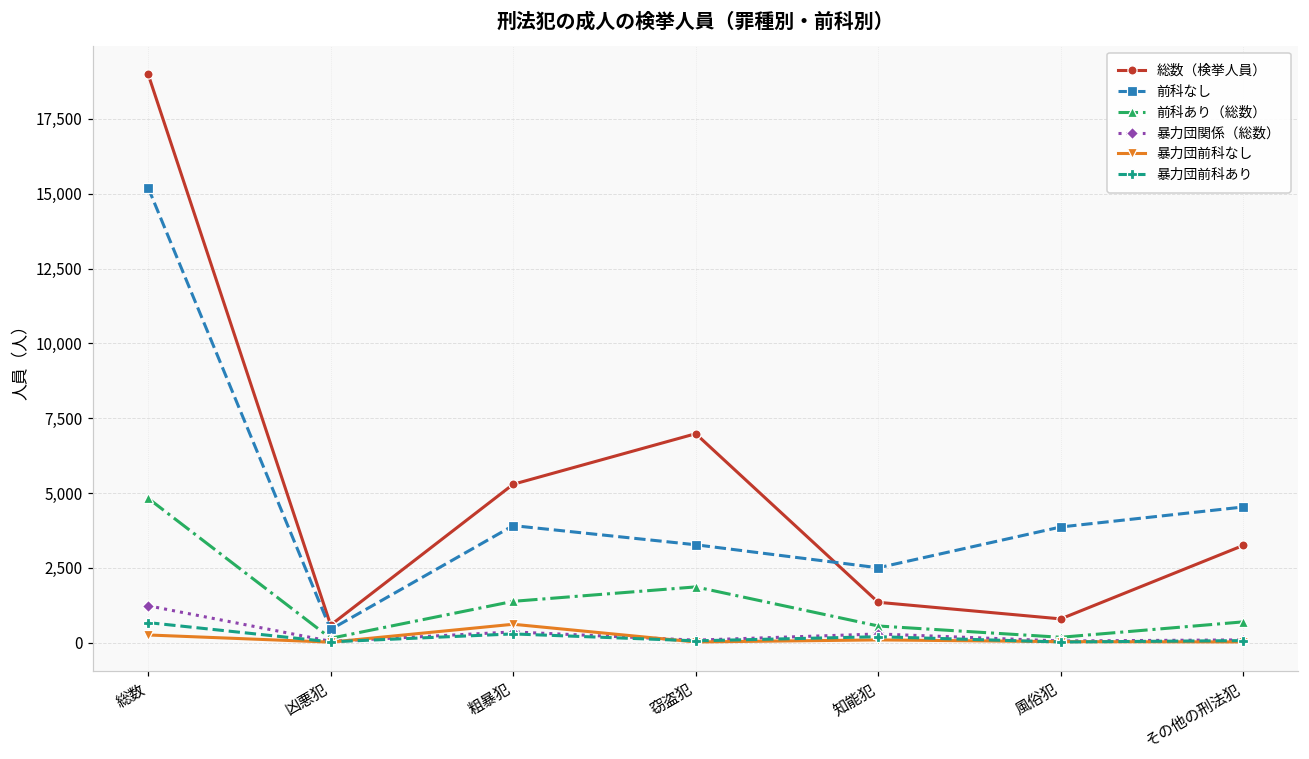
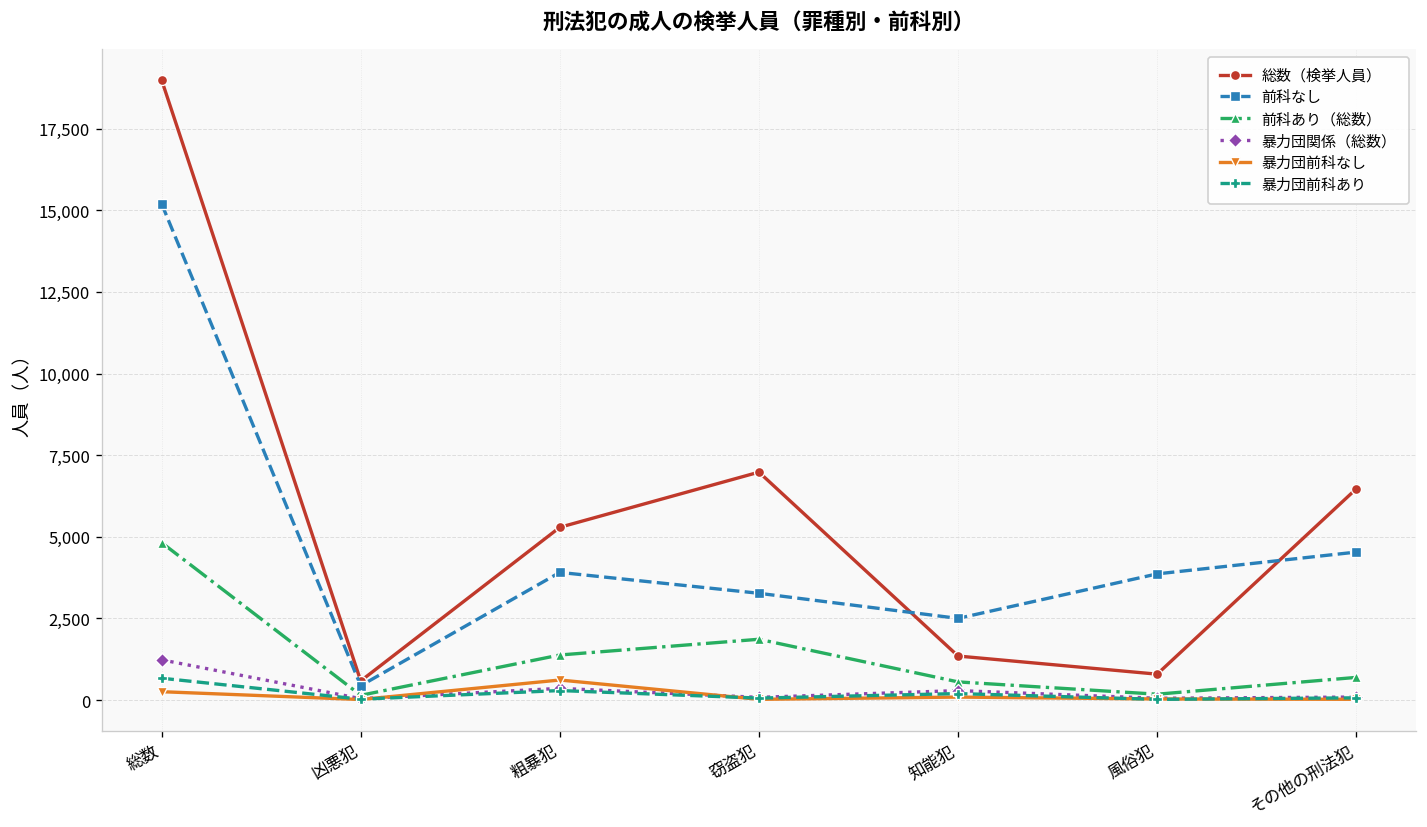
  {
    "総数（検挙人員）": {
      "総数": "19,000",
      "凶悪犯": "600",
      "粗暴犯": "5,300",
      "窃盗犯": "7,000",
      "知能犯": "1,300",
      "風俗犯": "800",
-     "その他の刑法犯": "3,200"
+     "その他の刑法犯": "6,500"
    },
    "前科なし": {
      "総数": "15,200",
      "凶悪犯": "400",
      "粗暴犯": "3,900",
      "窃盗犯": "3,300",
      "知能犯": "2,500",
      "風俗犯": "3,900",
      "その他の刑法犯": "4,500"
    },
    "暴力団関係（総数）": {
      "総数": "1,200"
    },
    "暴力団前科なし": {
      "総数": "300",
      "粗暴犯": "600",
      "知能犯": "100"
    }
  }
